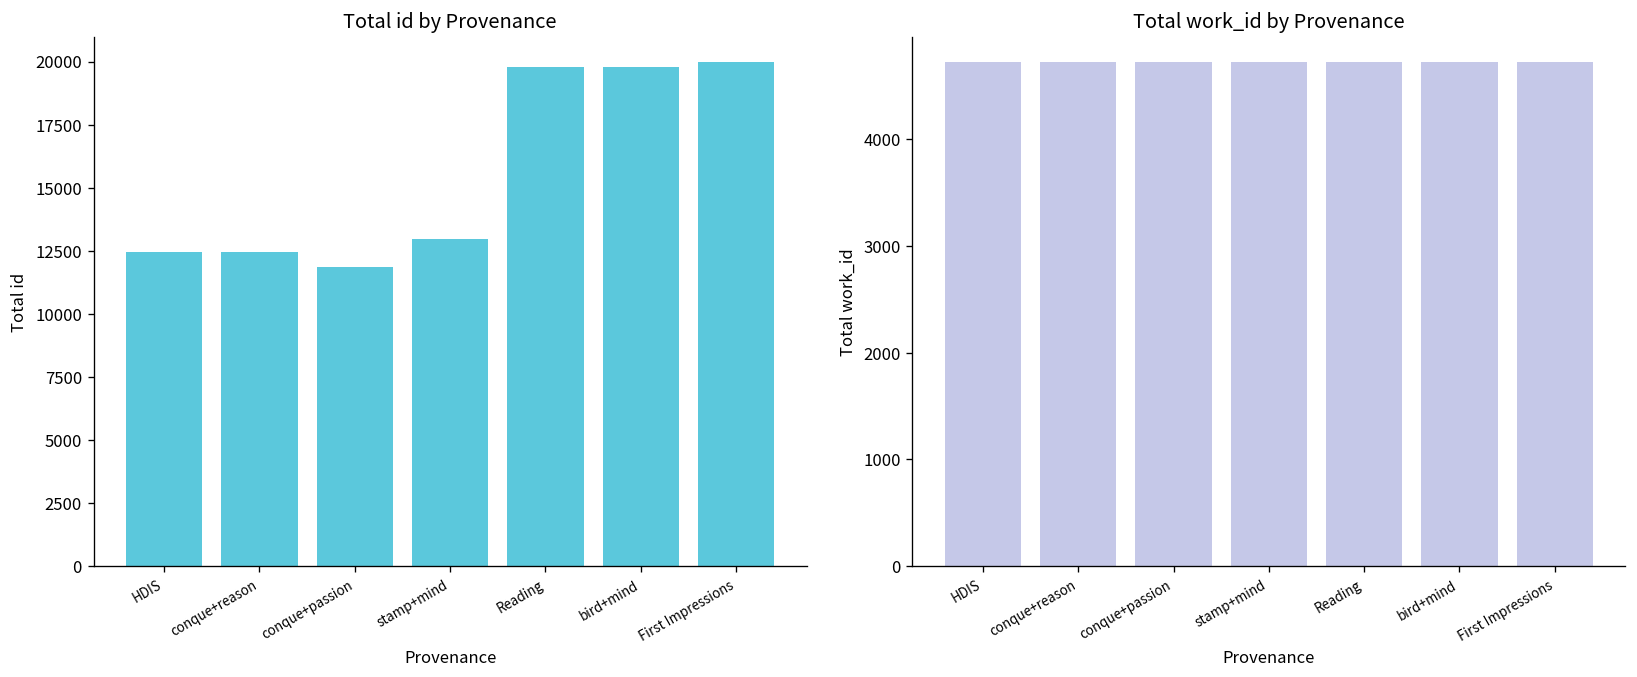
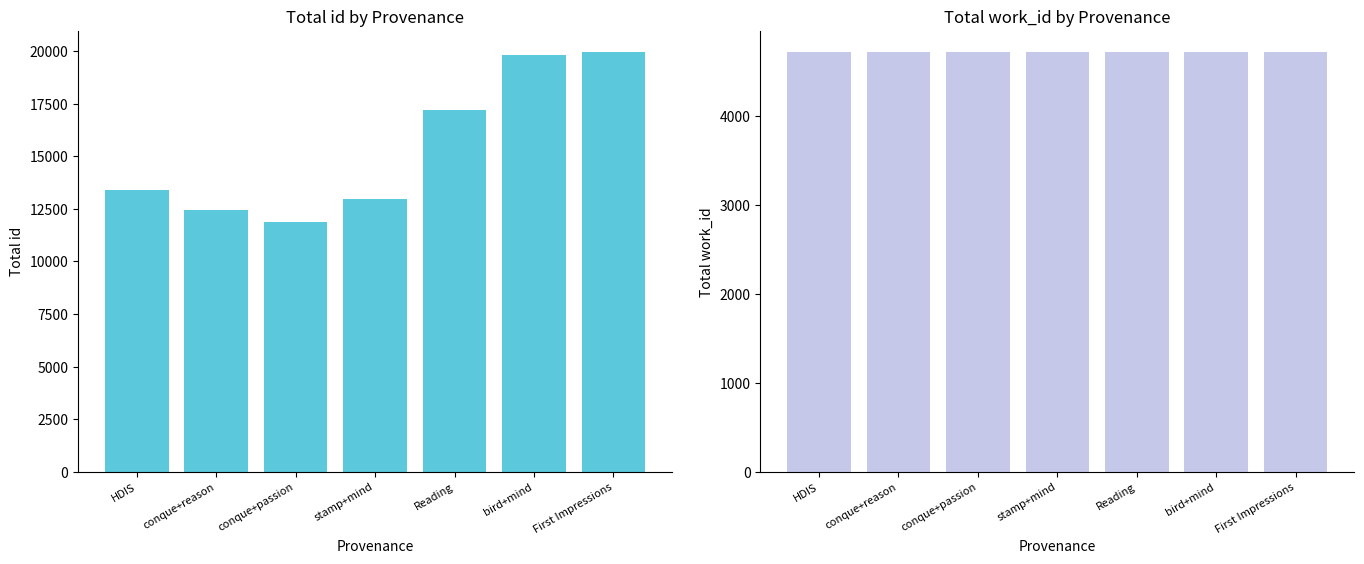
  {
    "Total id by Provenance": {
-     "HDIS": 12400,
+     "HDIS": 13400,
      "conque+reason": 12400,
      "conque+passion": 11900,
      "stamp+mind": 13000,
-     "Reading": 19800,
+     "Reading": 17200,
      "bird+mind": 19800,
      "First Impressions": 20000
    },
    "Total work_id by Provenance": {
      "HDIS": 4700,
      "conque+reason": 4700,
      "conque+passion": 4700,
      "stamp+mind": 4700,
      "Reading": 4700,
      "bird+mind": 4700,
      "First Impressions": 4700
    }
  }
